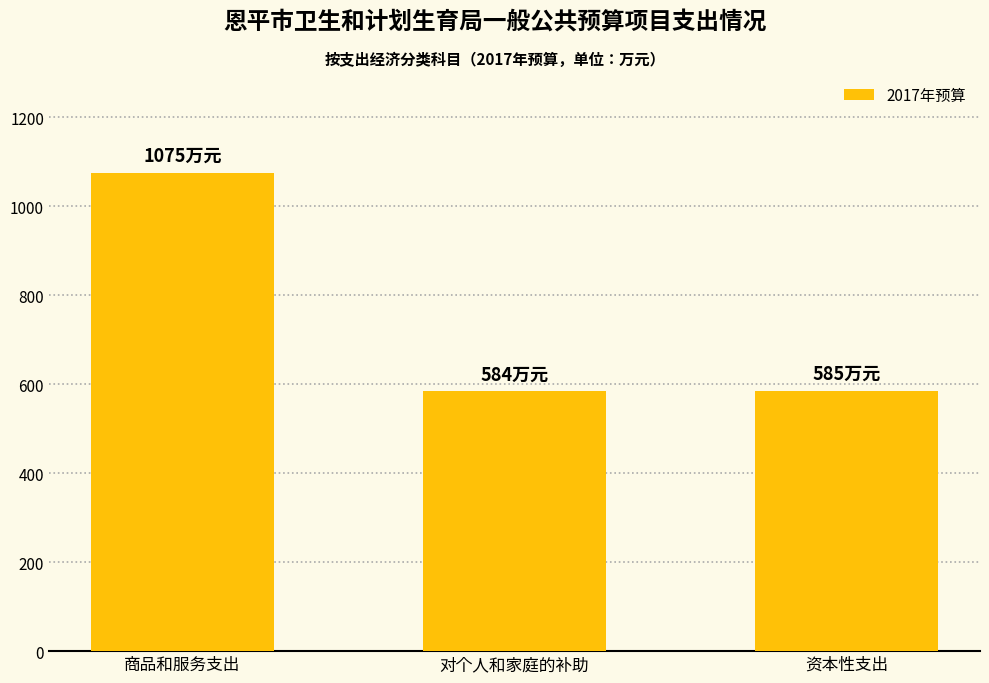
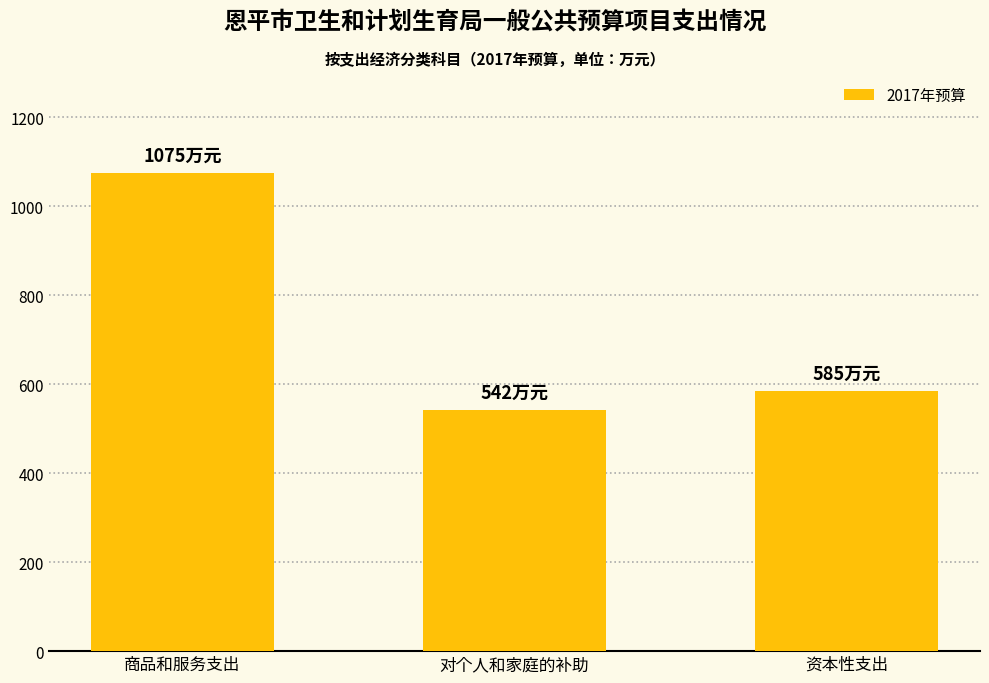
  {
    "商品和服务支出": 1075,
-   "对个人和家庭的补助": 584,
+   "对个人和家庭的补助": 542,
    "资本性支出": 585
  }
